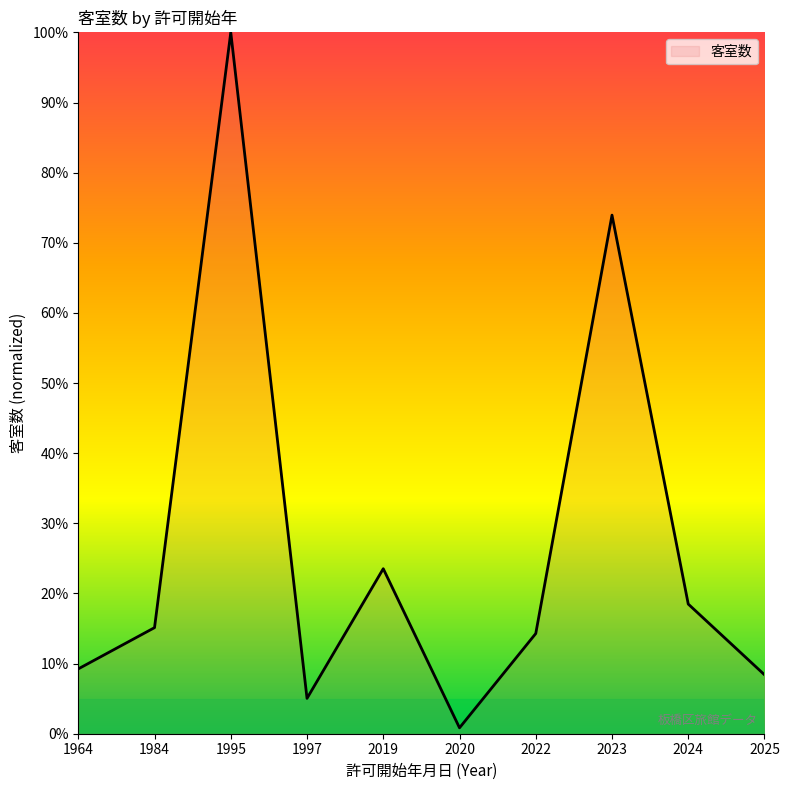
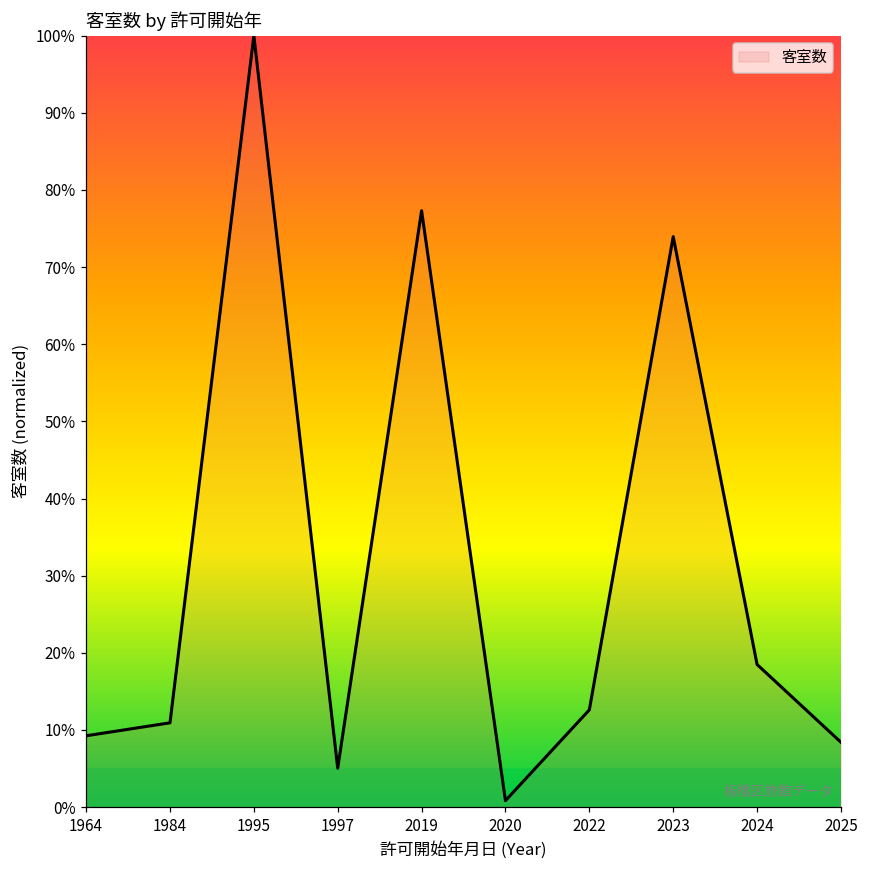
  {
    "1964": "9%",
-   "1984": "15%",
+   "1984": "11%",
    "1995": "100%",
    "1997": "5%",
-   "2019": "24%",
-   "2022": "14%",
+   "2019": "77%",
+   "2022": "13%",
    "2023": "74%",
    "2024": "18%",
    "2025": "8%"
  }
